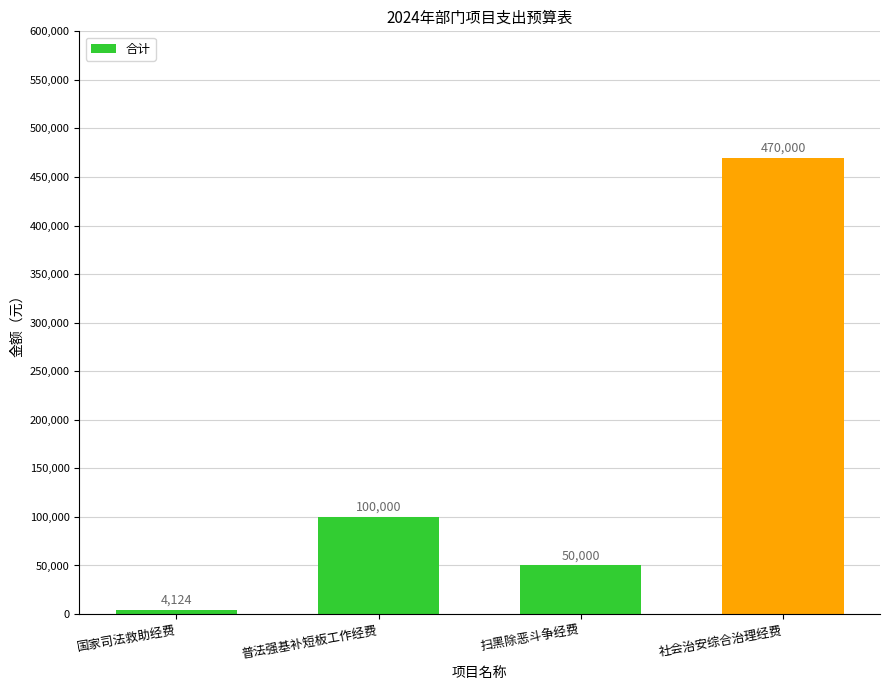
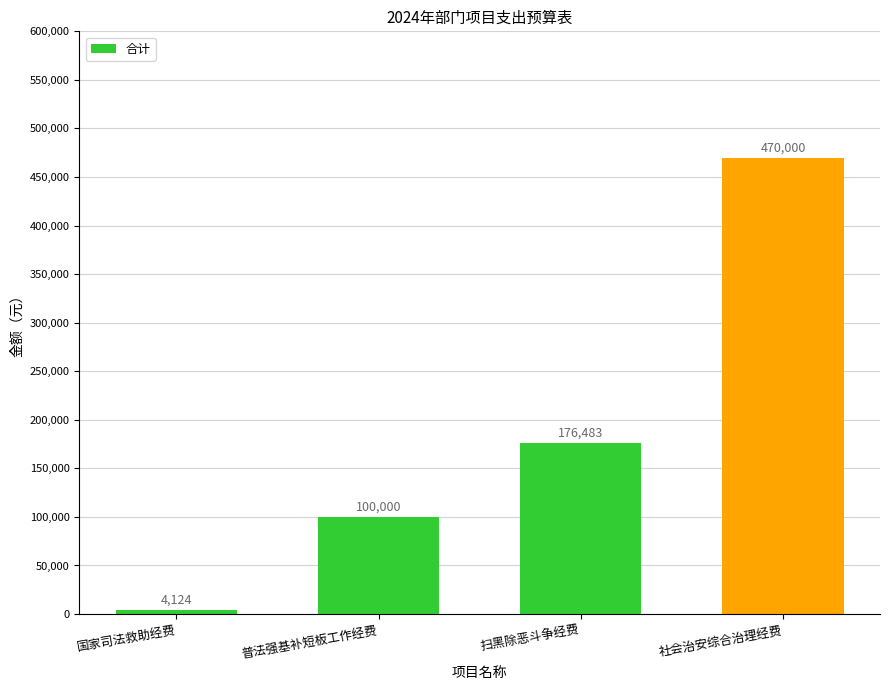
  {
    "国家司法救助经费": "4,124",
    "普法强基补短板工作经费": "100,000",
-   "扫黑除恶斗争经费": "50,000",
+   "扫黑除恶斗争经费": "176,483",
    "社会治安综合治理经费": "470,000"
  }
